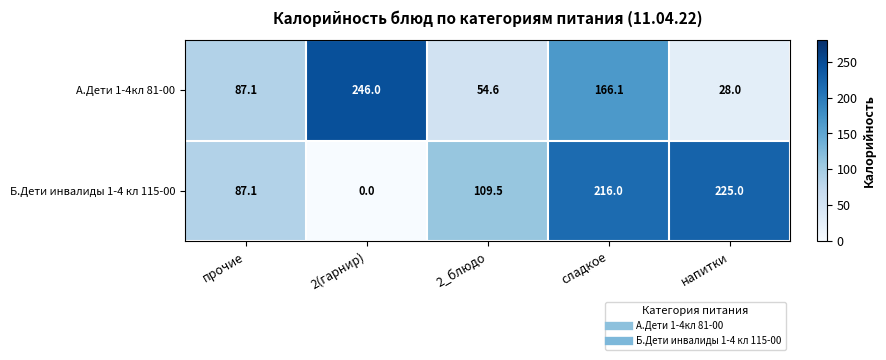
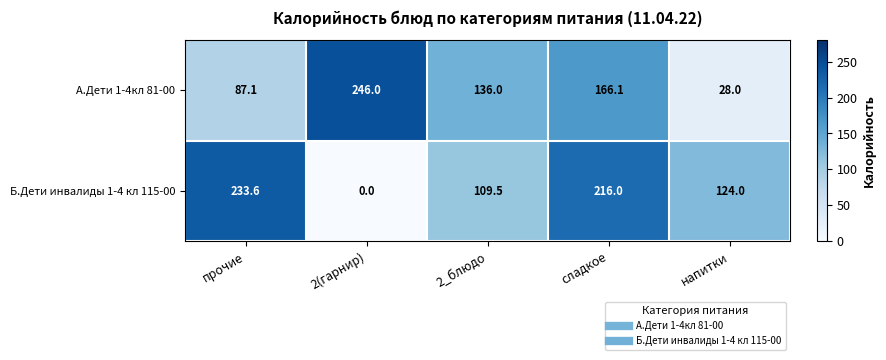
  {
    "А.Дети 1-4кл 81-00": {
      "прочие": 87.1,
      "2(гарнир)": 246.0,
-     "2_блюдо": 54.6,
+     "2_блюдо": 136.0,
      "сладкое": 166.1,
      "напитки": 28.0
    },
    "Б.Дети инвалиды 1-4 кл 115-00": {
-     "прочие": 87.1,
+     "прочие": 233.6,
      "2(гарнир)": 0.0,
      "2_блюдо": 109.5,
      "сладкое": 216.0,
-     "напитки": 225.0
+     "напитки": 124.0
    }
  }
